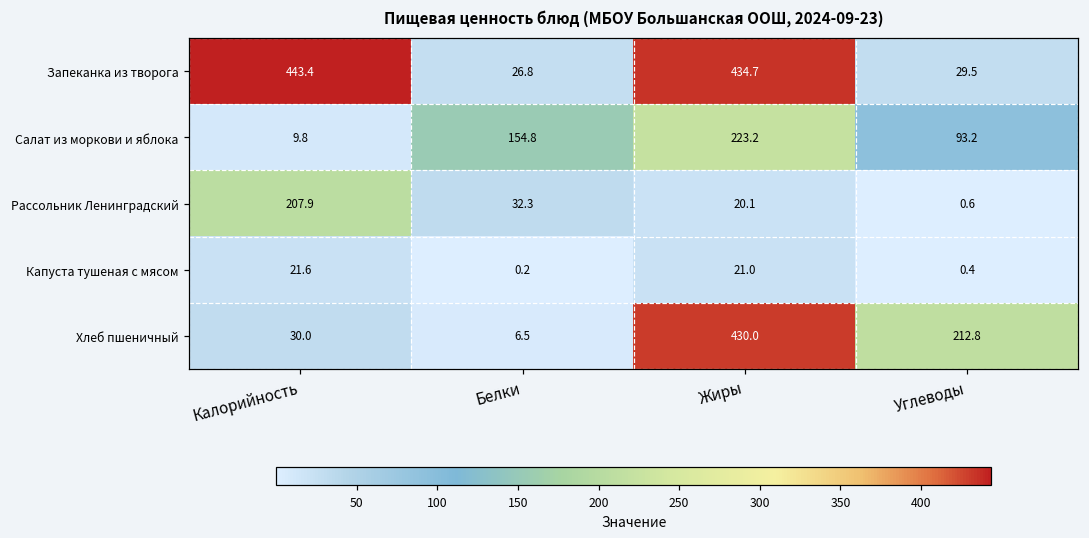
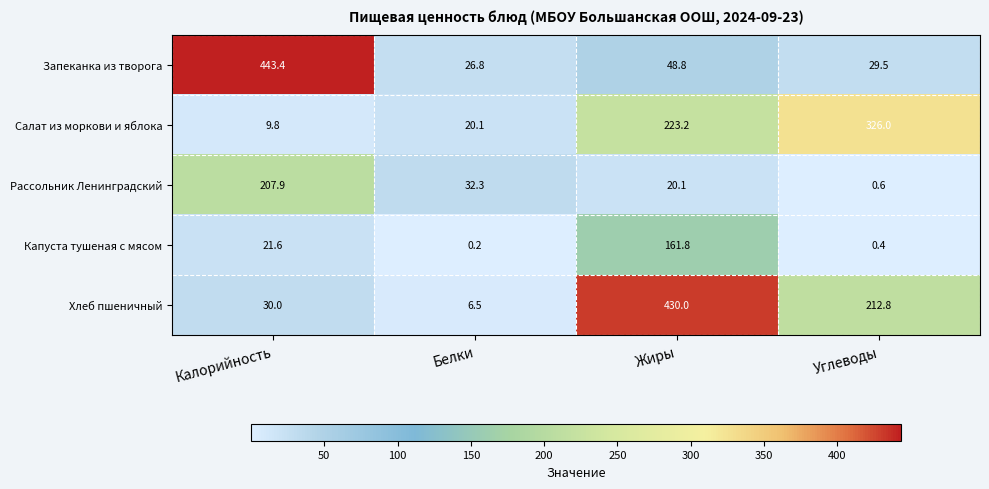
  {
    "Запеканка из творога": {
      "Калорийность": 443.4,
      "Белки": 26.8,
-     "Жиры": 434.7,
+     "Жиры": 48.8,
      "Углеводы": 29.5
    },
    "Салат из моркови и яблока": {
      "Калорийность": 9.8,
-     "Белки": 154.8,
+     "Белки": 20.1,
      "Жиры": 223.2,
-     "Углеводы": 93.2
+     "Углеводы": 326.0
    },
    "Рассольник Ленинградский": {
      "Калорийность": 207.9,
      "Белки": 32.3,
      "Жиры": 20.1,
      "Углеводы": 0.6
    },
    "Капуста тушеная с мясом": {
      "Калорийность": 21.6,
      "Белки": 0.2,
-     "Жиры": 21.0,
+     "Жиры": 161.8,
      "Углеводы": 0.4
    },
    "Хлеб пшеничный": {
      "Калорийность": 30.0,
      "Белки": 6.5,
      "Жиры": 430.0,
      "Углеводы": 212.8
    }
  }
